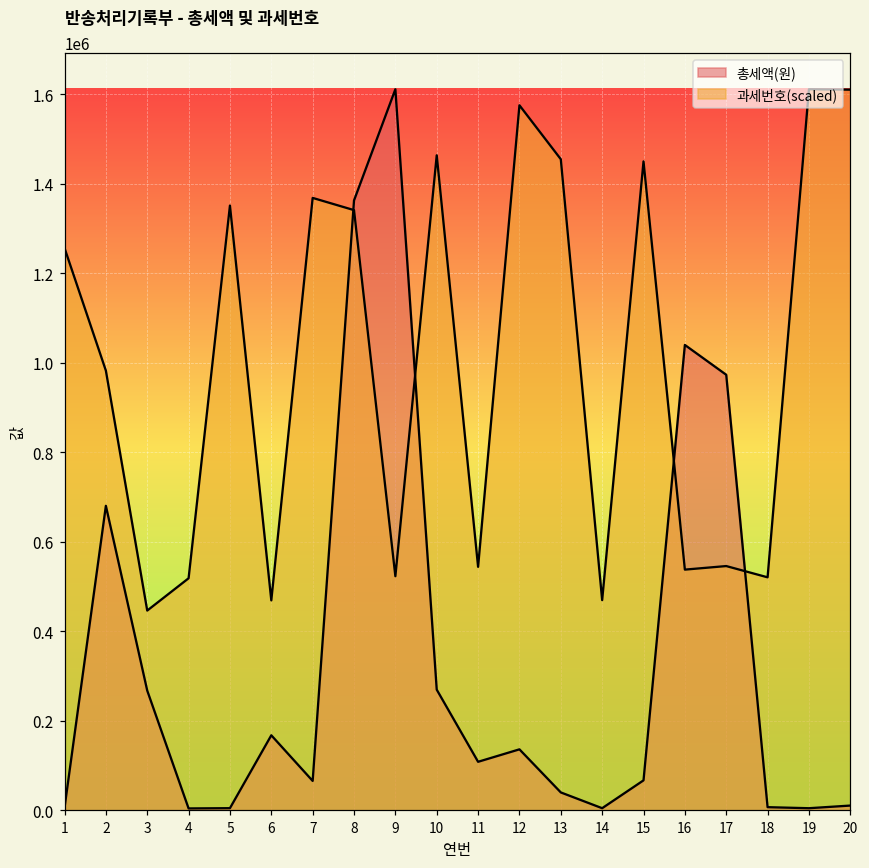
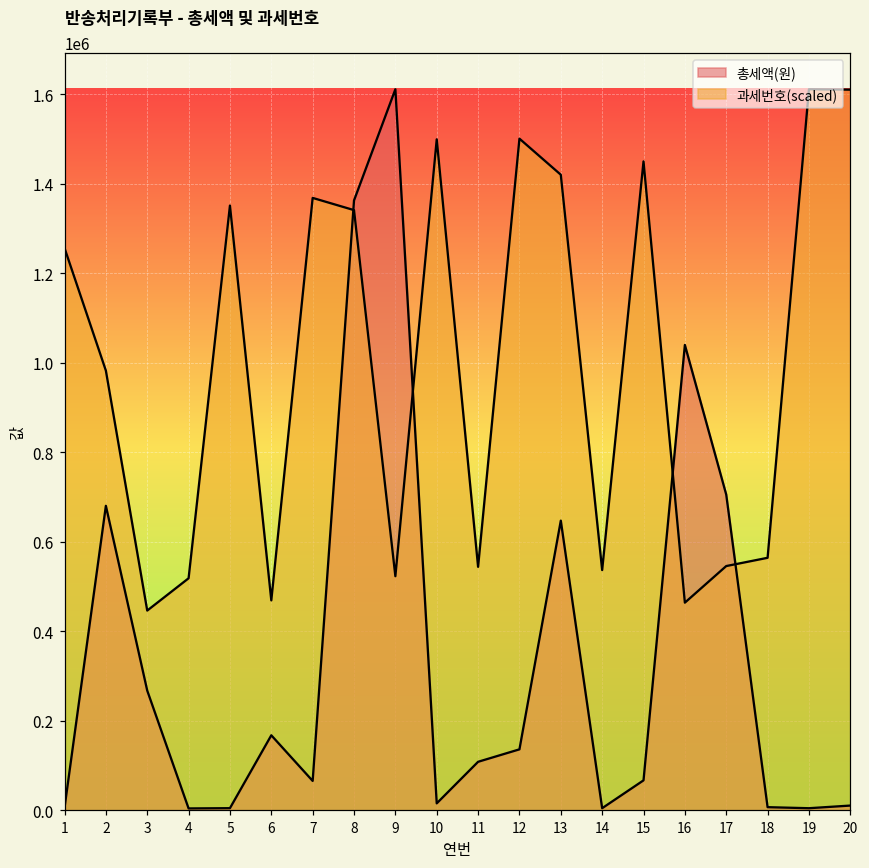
  {
    "총세액(원)": {
      "1": 10000,
      "2": 680000,
      "3": 270000,
      "4": 0,
      "5": 10000,
      "6": 170000,
      "7": 70000,
      "8": 1360000,
      "9": 1610000,
-     "10": 270000,
+     "10": 20000,
      "11": 110000,
      "12": 140000,
-     "13": 40000,
+     "13": 650000,
      "14": 10000,
      "15": 70000,
      "16": 1040000,
-     "17": 970000,
+     "17": 710000,
      "18": 10000,
      "19": 10000,
      "20": 10000
    },
    "과세번호(scaled)": {
      "1": 1260000,
      "2": 980000,
      "3": 450000,
      "4": 520000,
      "5": 1350000,
      "6": 470000,
      "7": 1370000,
      "8": 1340000,
      "9": 520000,
-     "10": 1460000,
+     "10": 1500000,
      "11": 540000,
-     "12": 1580000,
-     "13": 1460000,
-     "14": 470000,
+     "12": 1500000,
+     "13": 1420000,
+     "14": 540000,
      "15": 1450000,
-     "16": 540000,
+     "16": 460000,
      "17": 550000,
-     "18": 520000,
+     "18": 560000,
      "20": 1610000
    }
  }
